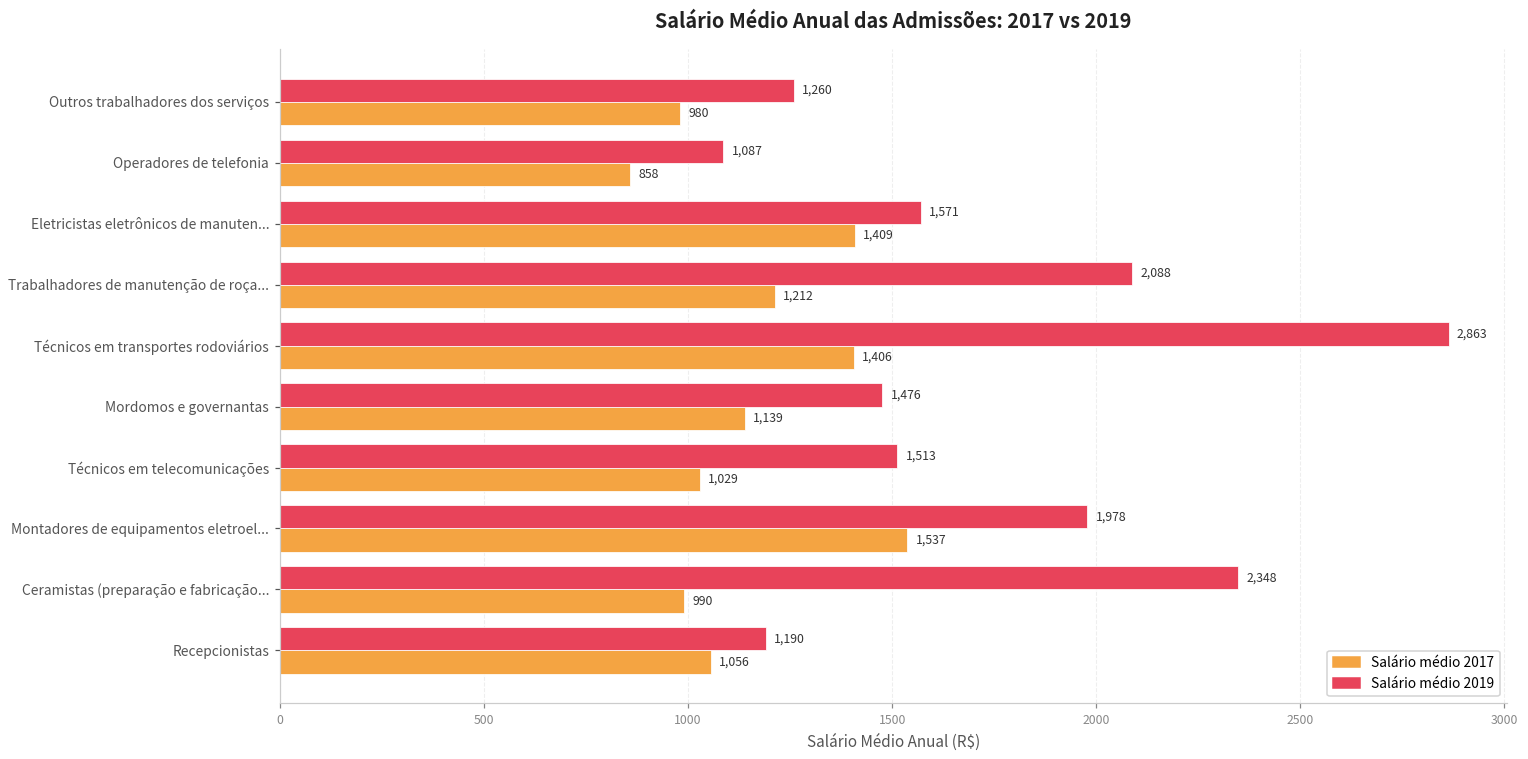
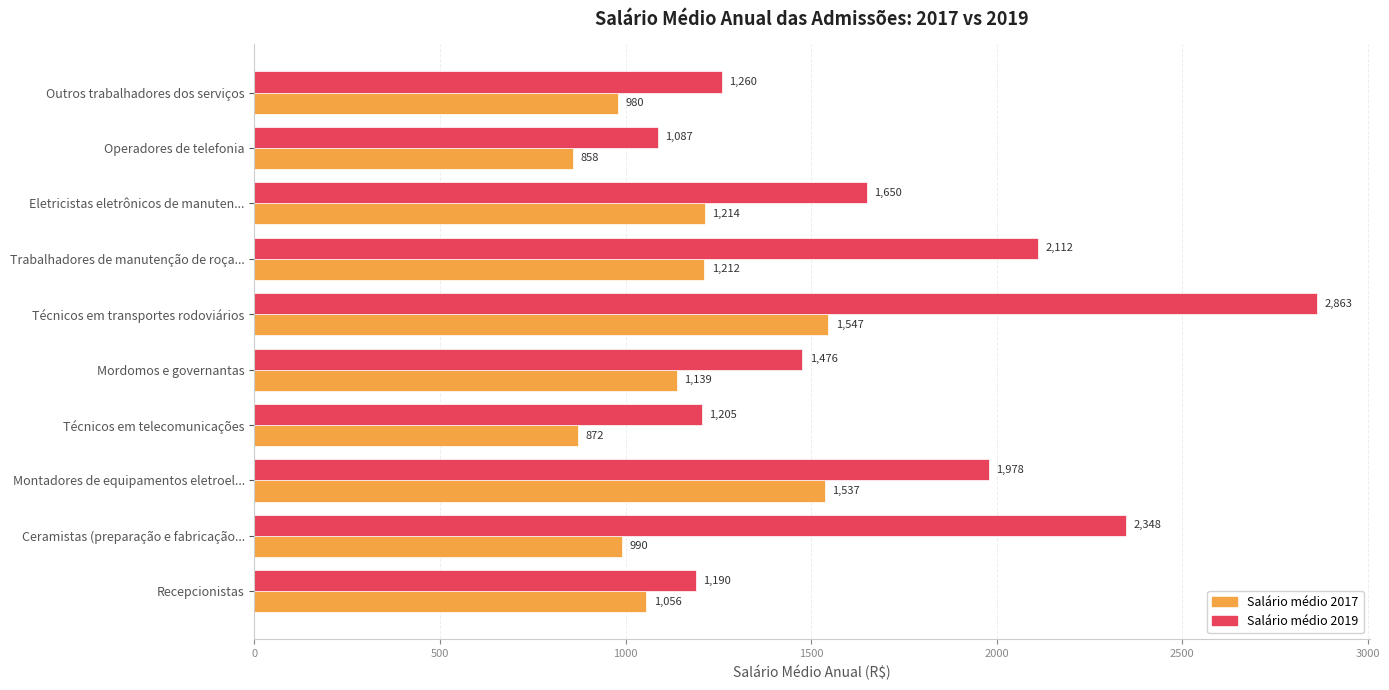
  {
    "Salário médio 2017": {
      "Outros trabalhadores dos serviços": "980",
      "Operadores de telefonia": "858",
-     "Eletricistas eletrônicos de manuten...": "1,409",
+     "Eletricistas eletrônicos de manuten...": "1,214",
      "Trabalhadores de manutenção de roça...": "1,212",
-     "Técnicos em transportes rodoviários": "1,406",
+     "Técnicos em transportes rodoviários": "1,547",
      "Mordomos e governantas": "1,139",
-     "Técnicos em telecomunicações": "1,029",
+     "Técnicos em telecomunicações": "872",
      "Montadores de equipamentos eletroel...": "1,537",
      "Ceramistas (preparação e fabricação...": "990",
      "Recepcionistas": "1,056"
    },
    "Salário médio 2019": {
      "Outros trabalhadores dos serviços": "1,260",
      "Operadores de telefonia": "1,087",
-     "Eletricistas eletrônicos de manuten...": "1,571",
-     "Trabalhadores de manutenção de roça...": "2,088",
+     "Eletricistas eletrônicos de manuten...": "1,650",
+     "Trabalhadores de manutenção de roça...": "2,112",
      "Técnicos em transportes rodoviários": "2,863",
      "Mordomos e governantas": "1,476",
-     "Técnicos em telecomunicações": "1,513",
+     "Técnicos em telecomunicações": "1,205",
      "Montadores de equipamentos eletroel...": "1,978",
      "Ceramistas (preparação e fabricação...": "2,348",
      "Recepcionistas": "1,190"
    }
  }
